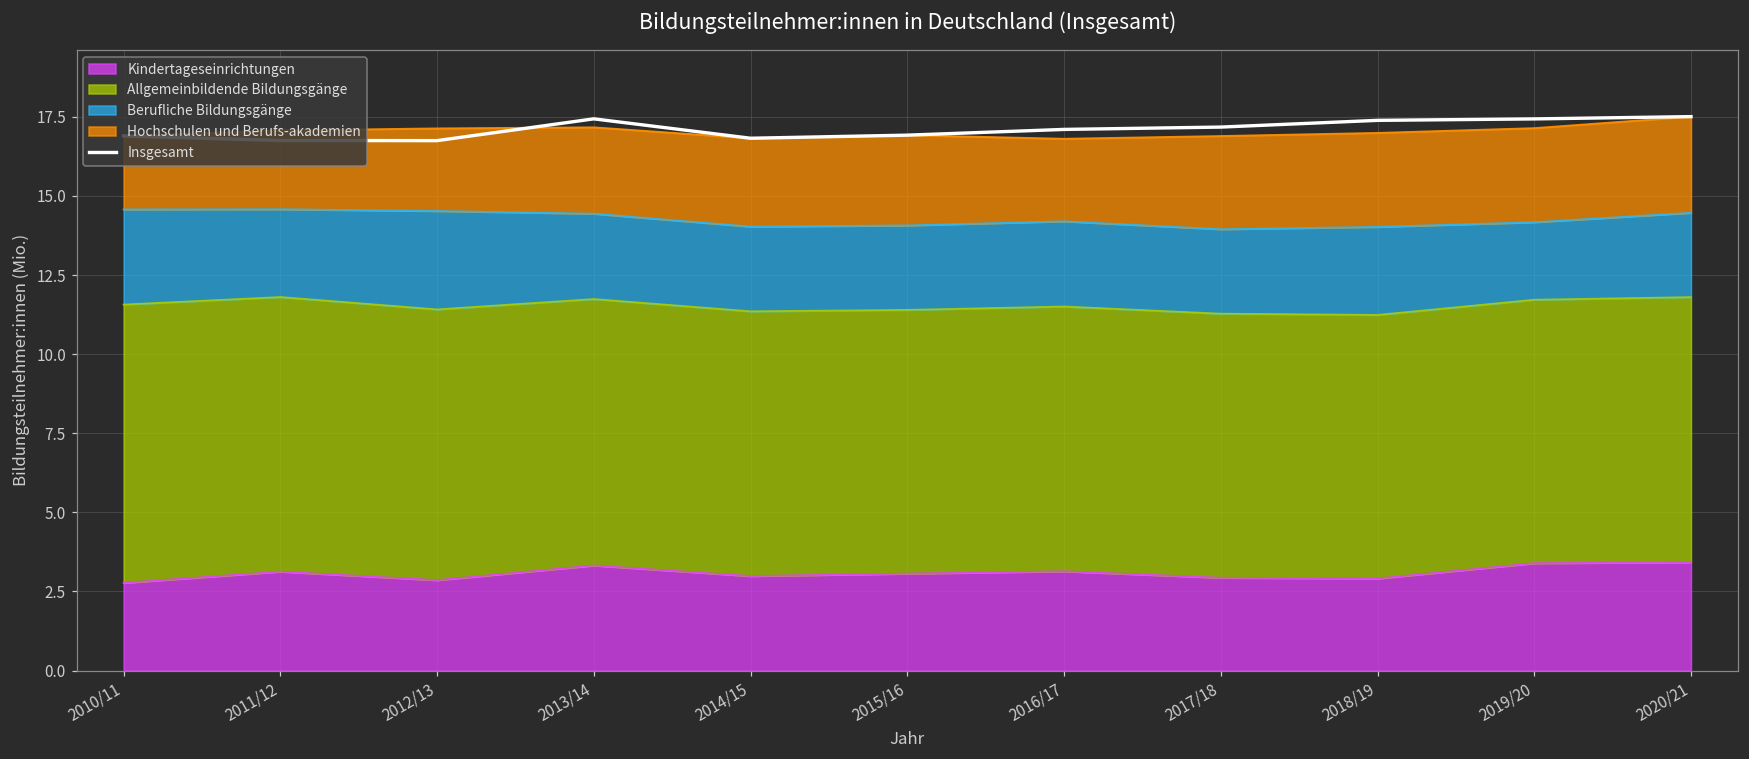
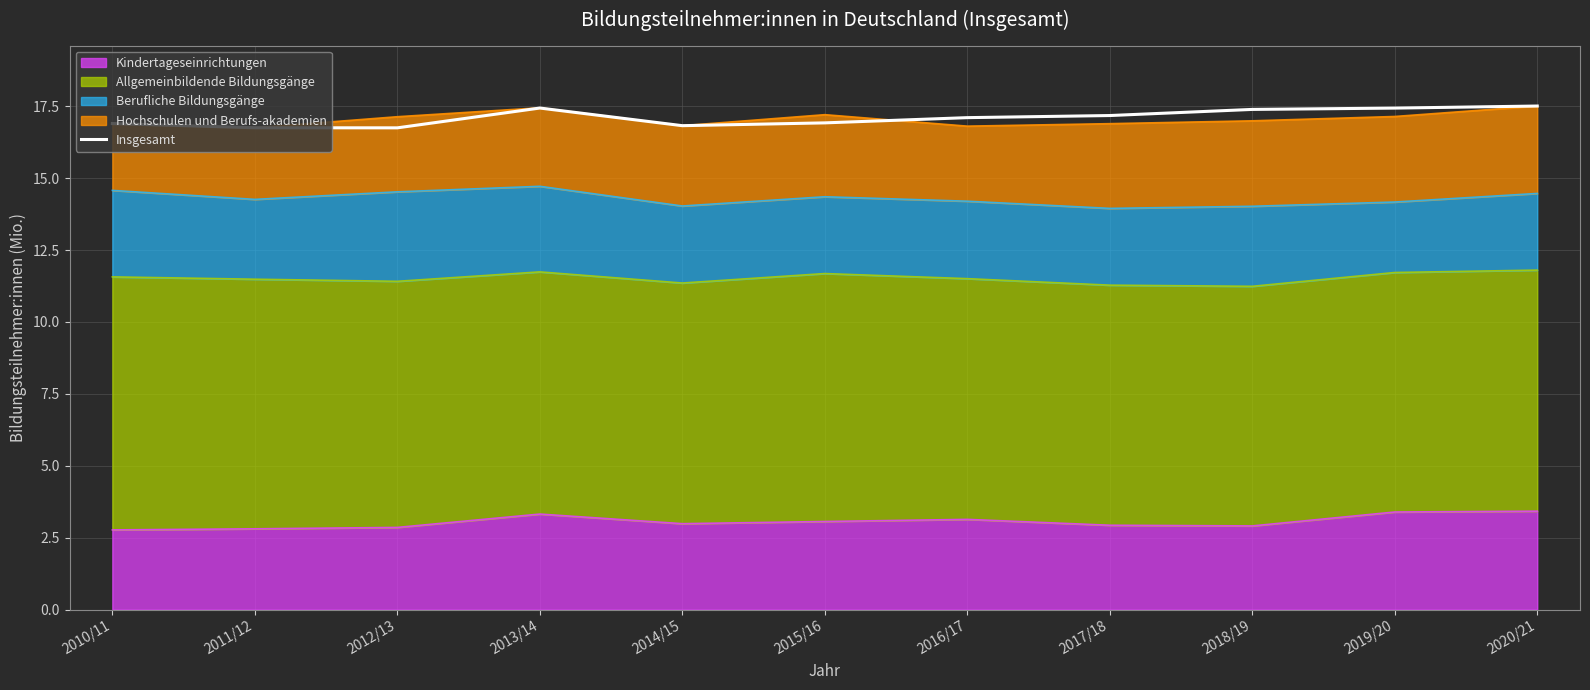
  {
    "Kindertageseinrichtungen": {
      "2010/11": 2.8,
-     "2011/12": 3.1,
+     "2011/12": 2.8,
      "2012/13": 2.9,
      "2013/14": 3.3,
      "2014/15": 3.0,
      "2015/16": 3.1,
      "2016/17": 3.1,
      "2017/18": 2.9,
      "2018/19": 2.9,
      "2019/20": 3.4,
      "2020/21": 3.4
    },
    "Allgemeinbildende Bildungsgänge": {
      "2010/11": 8.8,
      "2011/12": 8.7,
      "2012/13": 8.6,
      "2013/14": 8.4,
      "2014/15": 8.4,
-     "2015/16": 8.3,
+     "2015/16": 8.6,
      "2016/17": 8.4,
      "2017/18": 8.3,
      "2018/19": 8.3,
      "2019/20": 8.3,
      "2020/21": 8.4
    },
    "Berufliche Bildungsgänge": {
      "2010/11": 3.0,
      "2011/12": 2.8,
      "2012/13": 3.1,
-     "2013/14": 2.7,
+     "2013/14": 3.0,
      "2014/15": 2.7,
      "2015/16": 2.7,
      "2016/17": 2.7,
      "2017/18": 2.7,
      "2018/19": 2.8,
      "2019/20": 2.4,
      "2020/21": 2.7
    },
    "Hochschulen und Berufs-akademien": {
      "2012/13": 2.6,
      "2016/17": 2.6,
      "2017/18": 2.9,
      "2018/19": 3.0,
      "2019/20": 3.0
    },
    "Insgesamt": {
      "2012/13": 16.7,
      "2016/17": 17.1,
      "2017/18": 17.2,
      "2018/19": 17.4,
      "2019/20": 17.4
    }
  }
